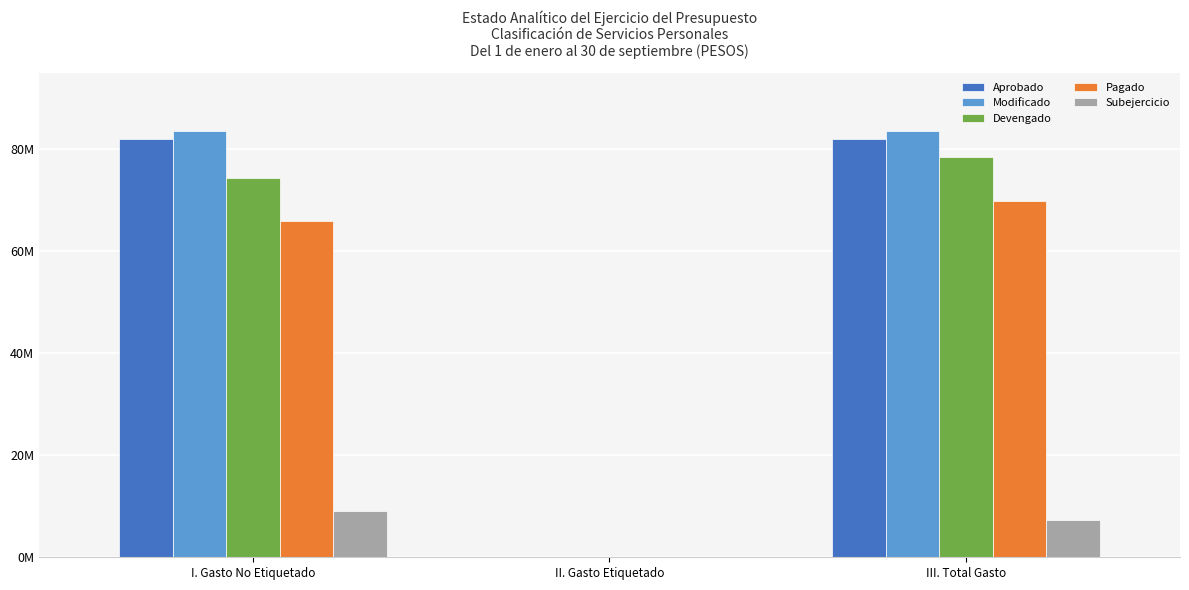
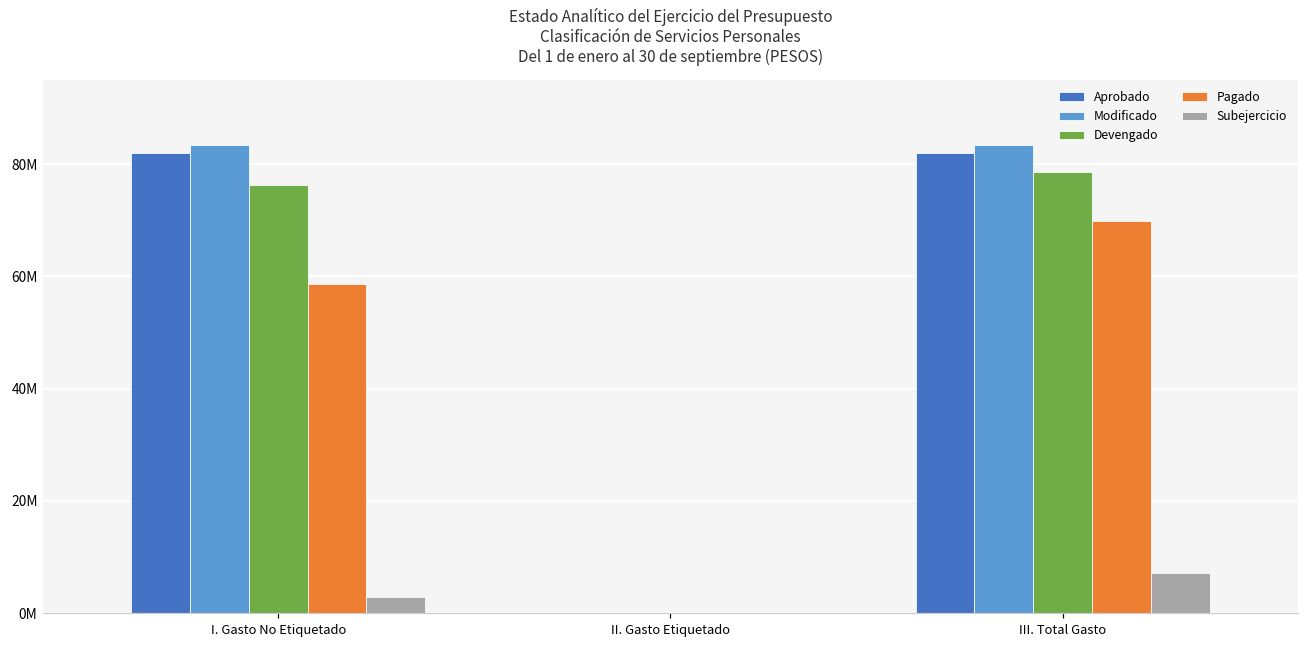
  {
    "Devengado": {
-     "I. Gasto No Etiquetado": 74000000,
+     "I. Gasto No Etiquetado": 76000000,
      "II. Gasto Etiquetado": 0,
      "III. Total Gasto": 79000000
    },
    "Pagado": {
-     "I. Gasto No Etiquetado": 66000000,
+     "I. Gasto No Etiquetado": 59000000,
      "II. Gasto Etiquetado": 0,
      "III. Total Gasto": 70000000
    },
    "Subejercicio": {
-     "I. Gasto No Etiquetado": 9000000,
+     "I. Gasto No Etiquetado": 3000000,
      "II. Gasto Etiquetado": 0,
      "III. Total Gasto": 7000000
    }
  }
